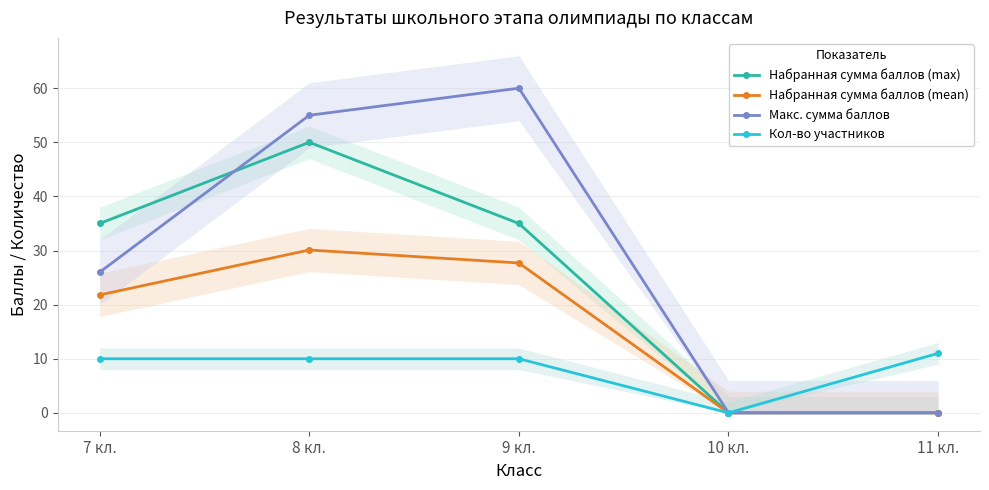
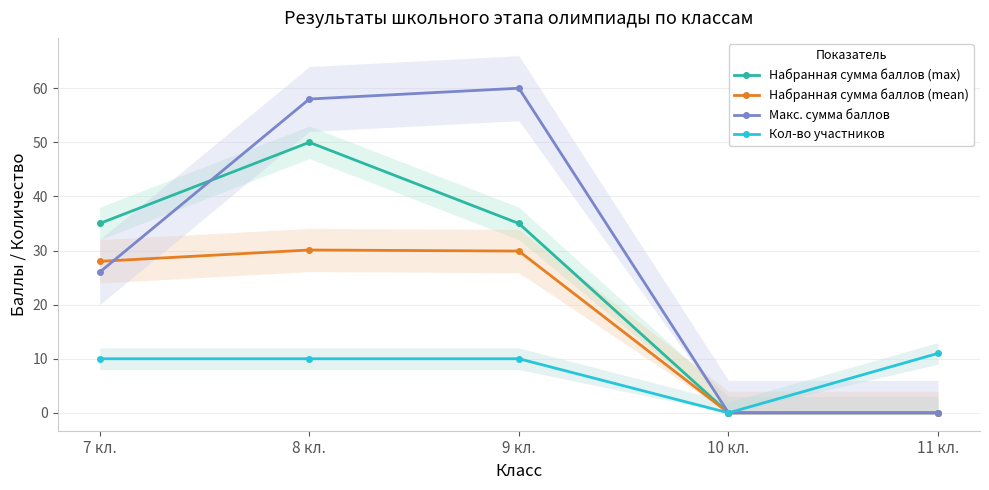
  {
    "Набранная сумма баллов (mean)": {
-     "7 кл.": 22,
+     "7 кл.": 28,
      "8 кл.": 30,
-     "9 кл.": 28
+     "9 кл.": 30
    },
    "Макс. сумма баллов": {
-     "8 кл.": 55,
+     "8 кл.": 58,
      "9 кл.": 60
    }
  }
